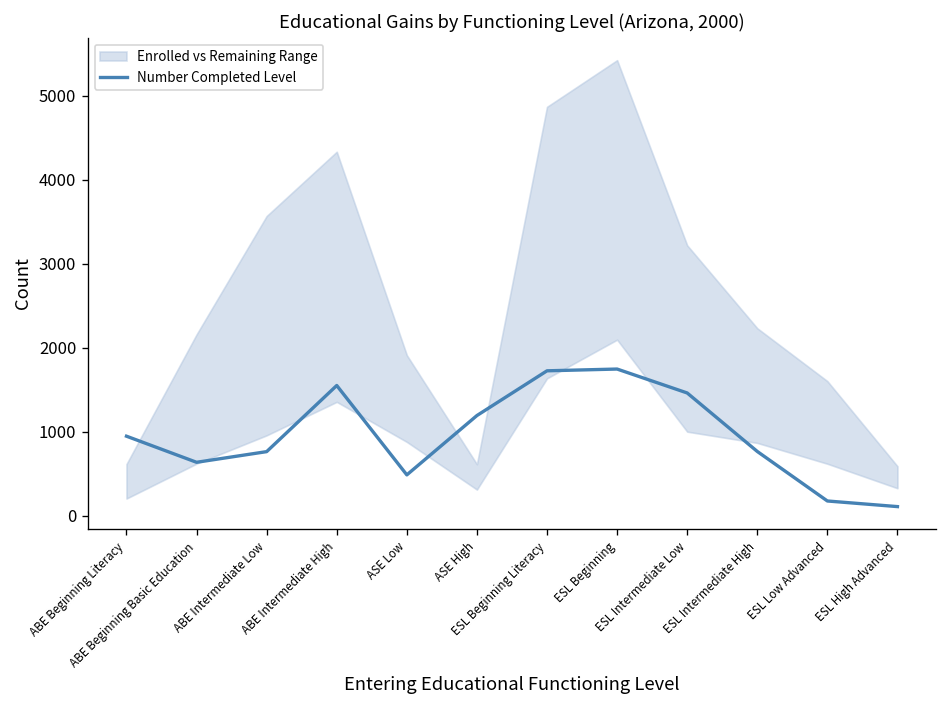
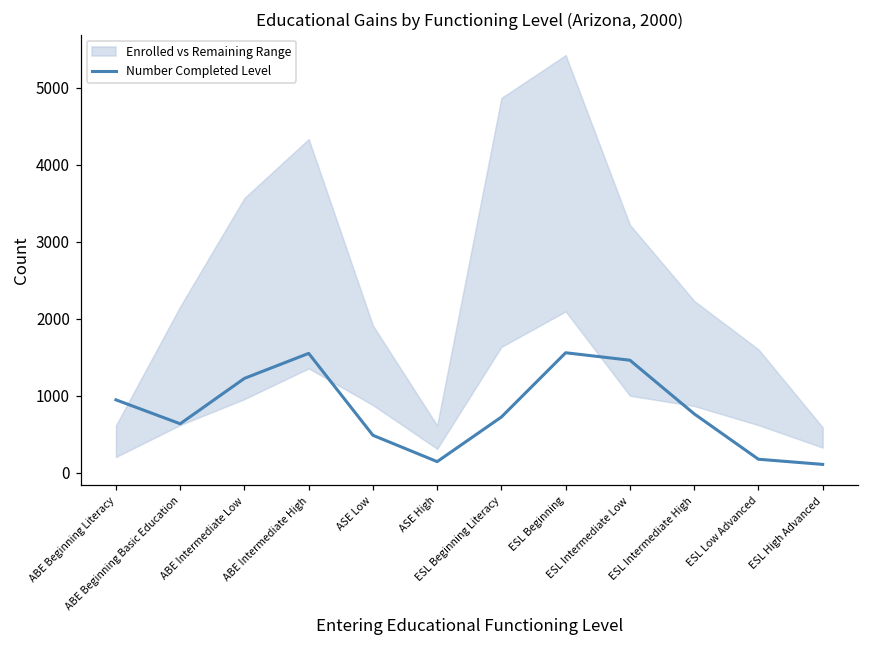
  {
    "Number Completed Level": {
      "ABE Beginning Literacy": 900,
      "ABE Beginning Basic Education": 600,
-     "ABE Intermediate Low": 800,
+     "ABE Intermediate Low": 1200,
      "ABE Intermediate High": 1600,
      "ASE Low": 500,
-     "ASE High": 1200,
-     "ESL Beginning Literacy": 1700,
-     "ESL Beginning": 1700,
+     "ASE High": 100,
+     "ESL Beginning Literacy": 700,
+     "ESL Beginning": 1600,
      "ESL Intermediate Low": 1500,
      "ESL Intermediate High": 800,
      "ESL Low Advanced": 200,
      "ESL High Advanced": 100
    }
  }
